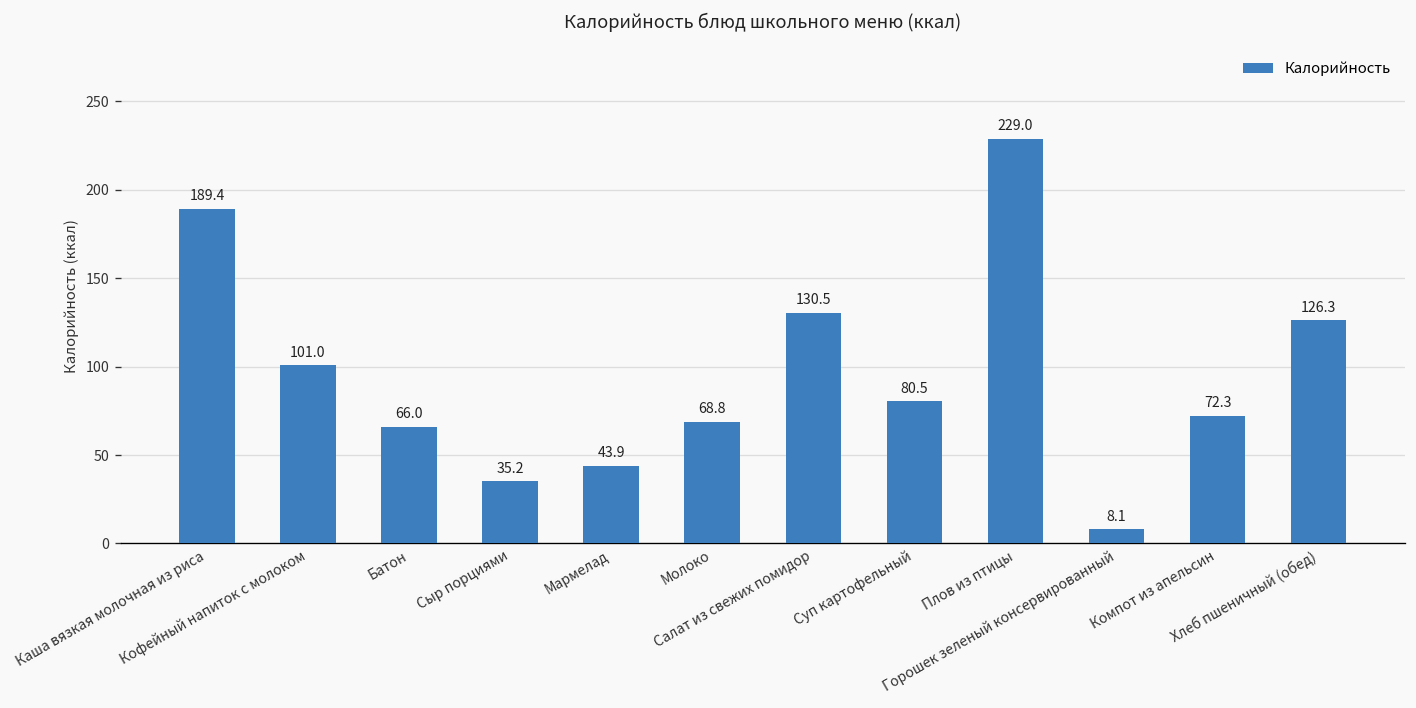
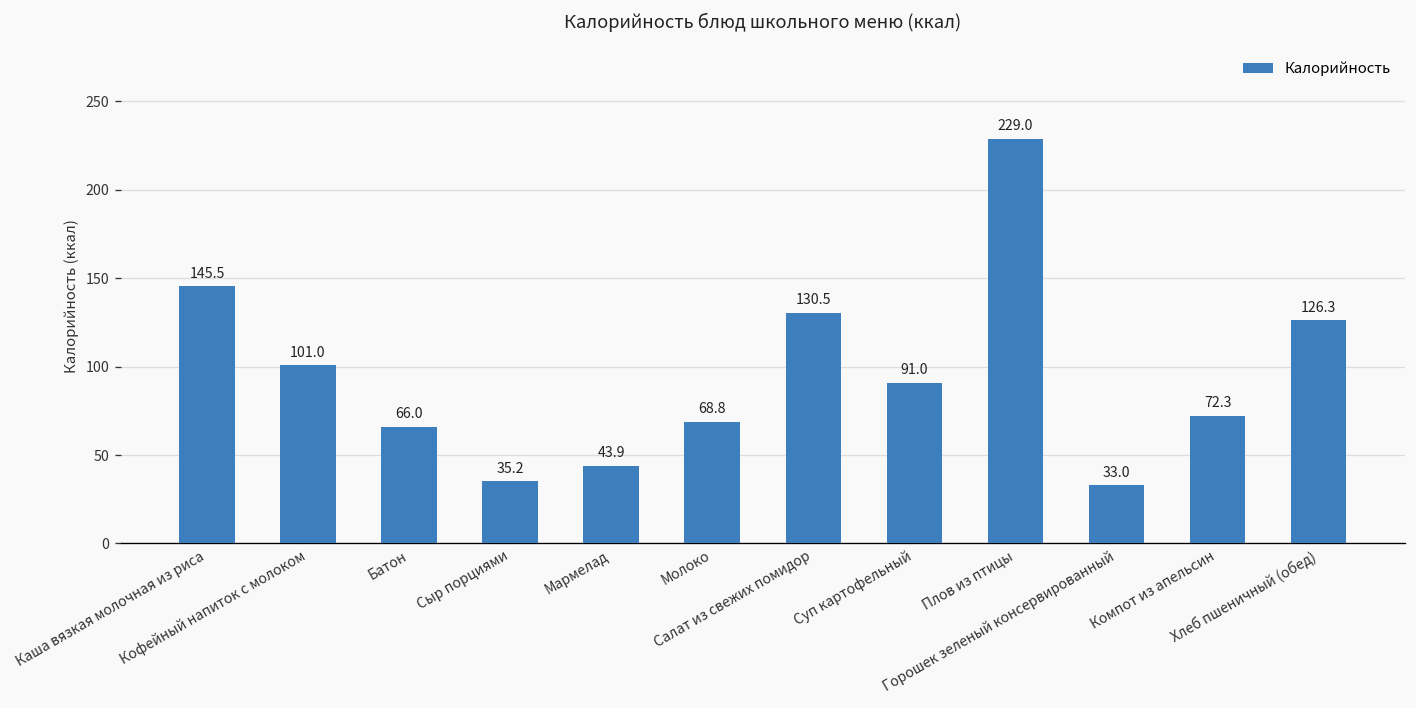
  {
-   "Каша вязкая молочная из риса": 189.4,
+   "Каша вязкая молочная из риса": 145.5,
    "Кофейный напиток с молоком": 101.0,
    "Батон": 66.0,
    "Сыр порциями": 35.2,
    "Мармелад": 43.9,
    "Молоко": 68.8,
    "Салат из свежих помидор": 130.5,
-   "Суп картофельный": 80.5,
+   "Суп картофельный": 91.0,
    "Плов из птицы": 229.0,
-   "Горошек зеленый консервированный": 8.1,
+   "Горошек зеленый консервированный": 33.0,
    "Компот из апельсин": 72.3,
    "Хлеб пшеничный (обед)": 126.3
  }
